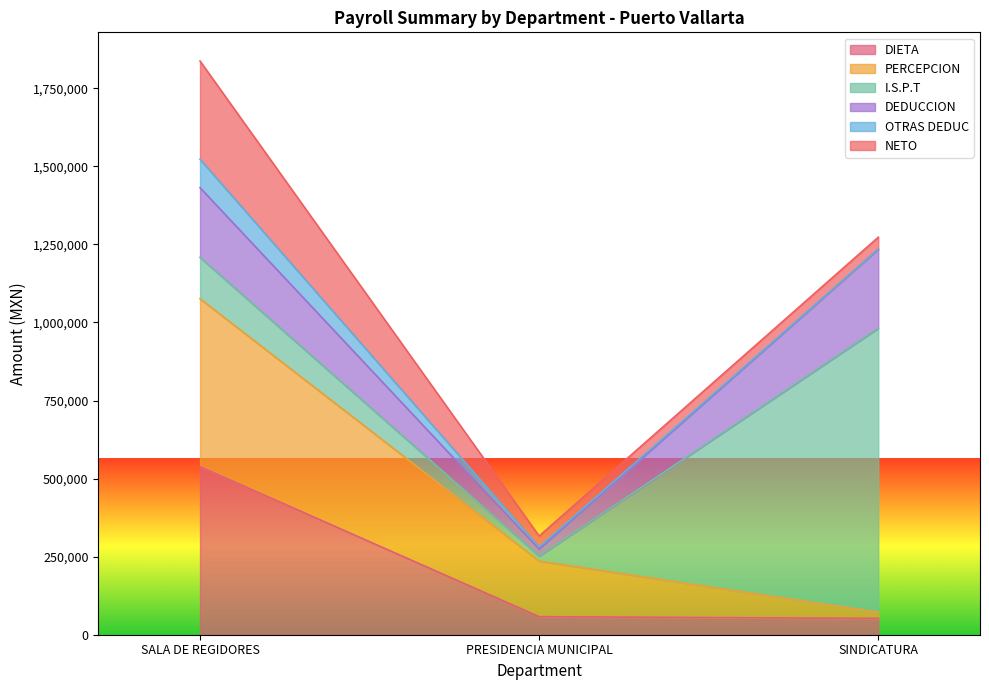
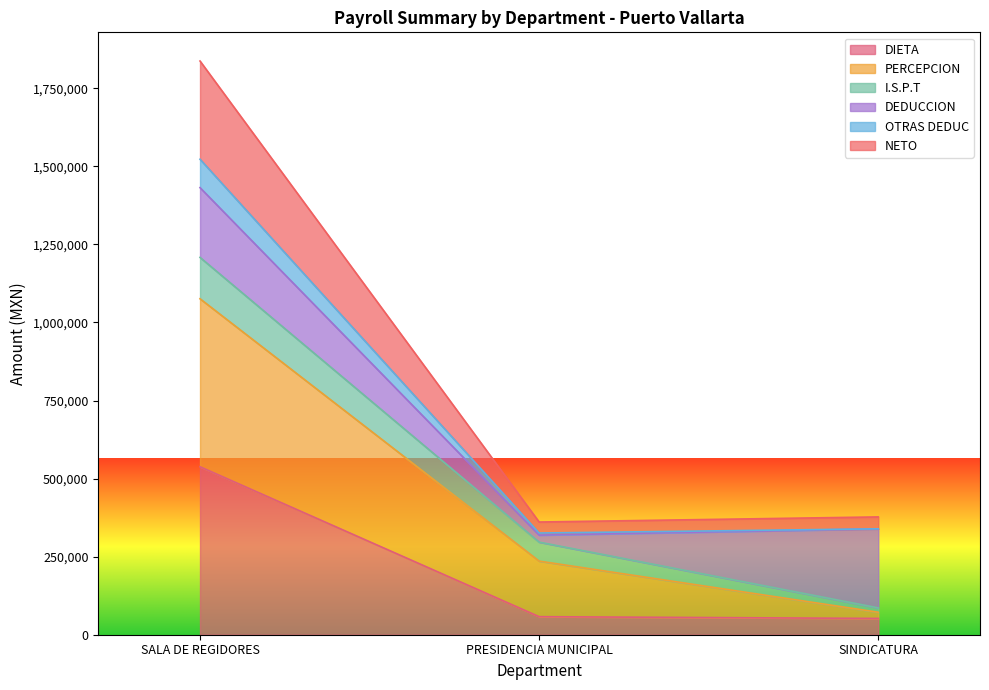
  {
    "PERCEPCION": {
      "SALA DE REGIDORES": "540,000",
      "PRESIDENCIA MUNICIPAL": "180,000",
      "SINDICATURA": "20,000"
    },
    "I.S.P.T": {
      "SALA DE REGIDORES": "130,000",
-     "PRESIDENCIA MUNICIPAL": "20,000",
-     "SINDICATURA": "910,000"
+     "PRESIDENCIA MUNICIPAL": "60,000",
+     "SINDICATURA": "10,000"
    },
    "DEDUCCION": {
      "SALA DE REGIDORES": "220,000"
    },
    "OTRAS DEDUC": {
      "SALA DE REGIDORES": "90,000"
    }
  }
